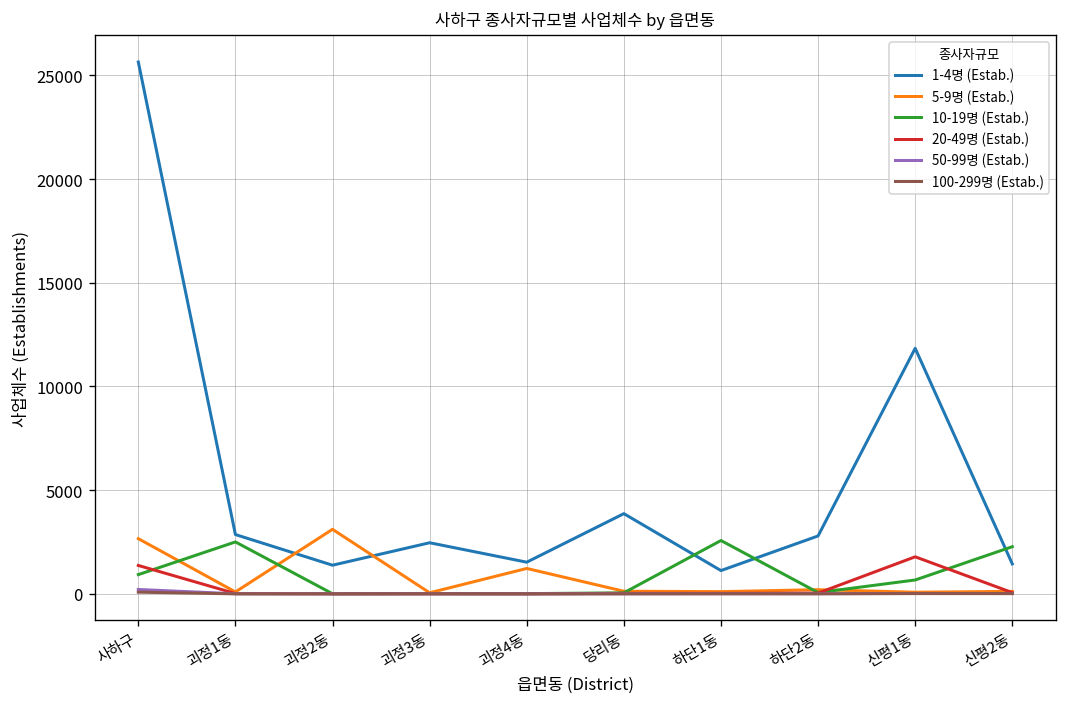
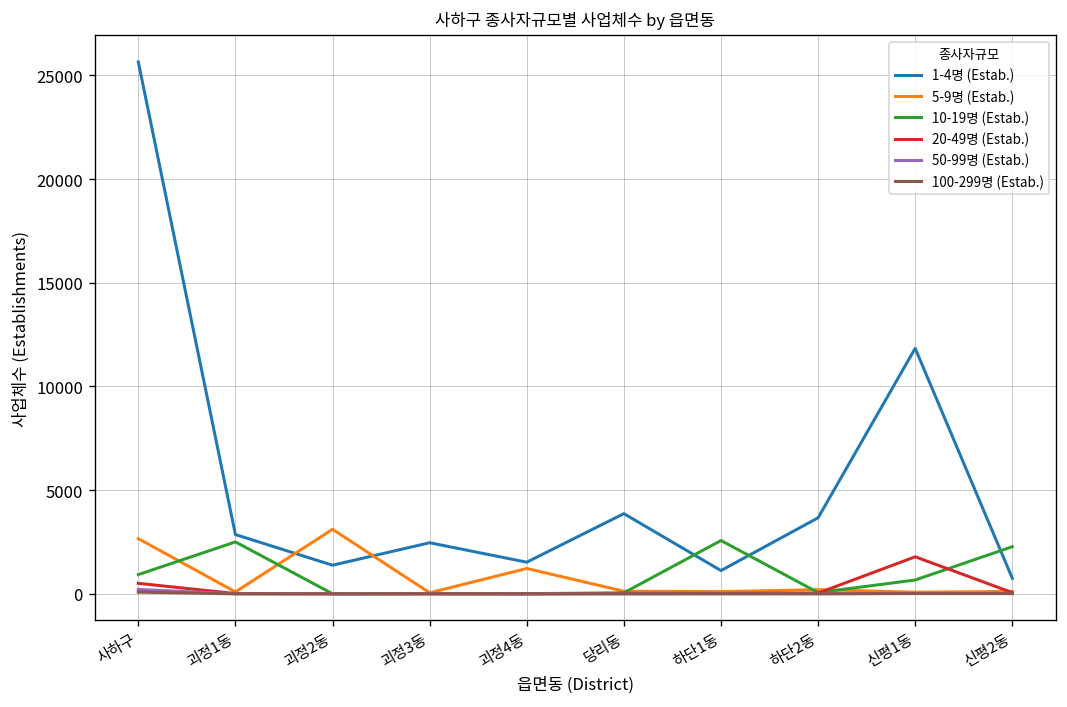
  {
    "1-4명 (Estab.)": {
      "사하구": 25600,
      "괴정1동": 2900,
      "괴정2동": 1400,
      "괴정3동": 2500,
      "괴정4동": 1500,
      "당리동": 3900,
      "하단1동": 1100,
-     "하단2동": 2800,
+     "하단2동": 3700,
      "신평1동": 11800,
-     "신평2동": 1400
+     "신평2동": 800
    },
    "5-9명 (Estab.)": {
      "사하구": 2700,
      "괴정2동": 3100,
      "괴정4동": 1200
    },
    "10-19명 (Estab.)": {
      "사하구": 900,
      "괴정1동": 2500,
      "하단1동": 2600,
      "신평1동": 700,
      "신평2동": 2300
    },
    "20-49명 (Estab.)": {
-     "사하구": 1400,
+     "사하구": 500,
      "신평1동": 1800
    }
  }
